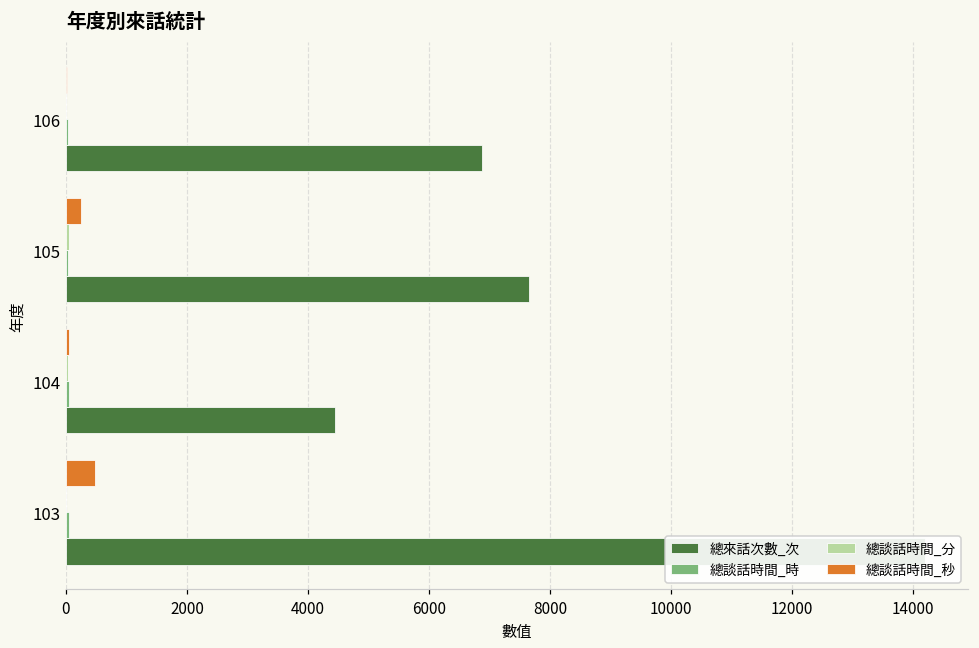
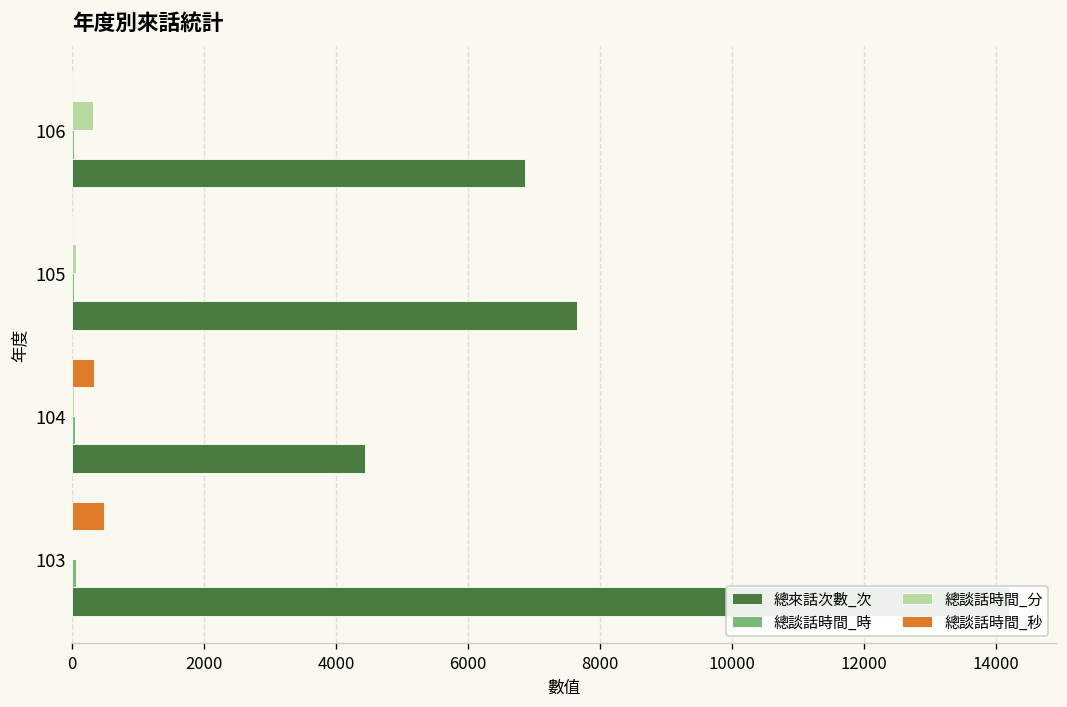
  {
    "總來話次數_次": {
      "106": 6900,
      "105": 7700,
      "104": 4400
    },
    "總談話時間_時": {
      "104": 0,
      "103": 100
    },
    "總談話時間_分": {
-     "106": 0,
+     "106": 300,
      "105": 100
    },
    "總談話時間_秒": {
-     "105": 200,
-     "104": 0,
+     "105": 0,
+     "104": 300,
      "103": 500
    }
  }
